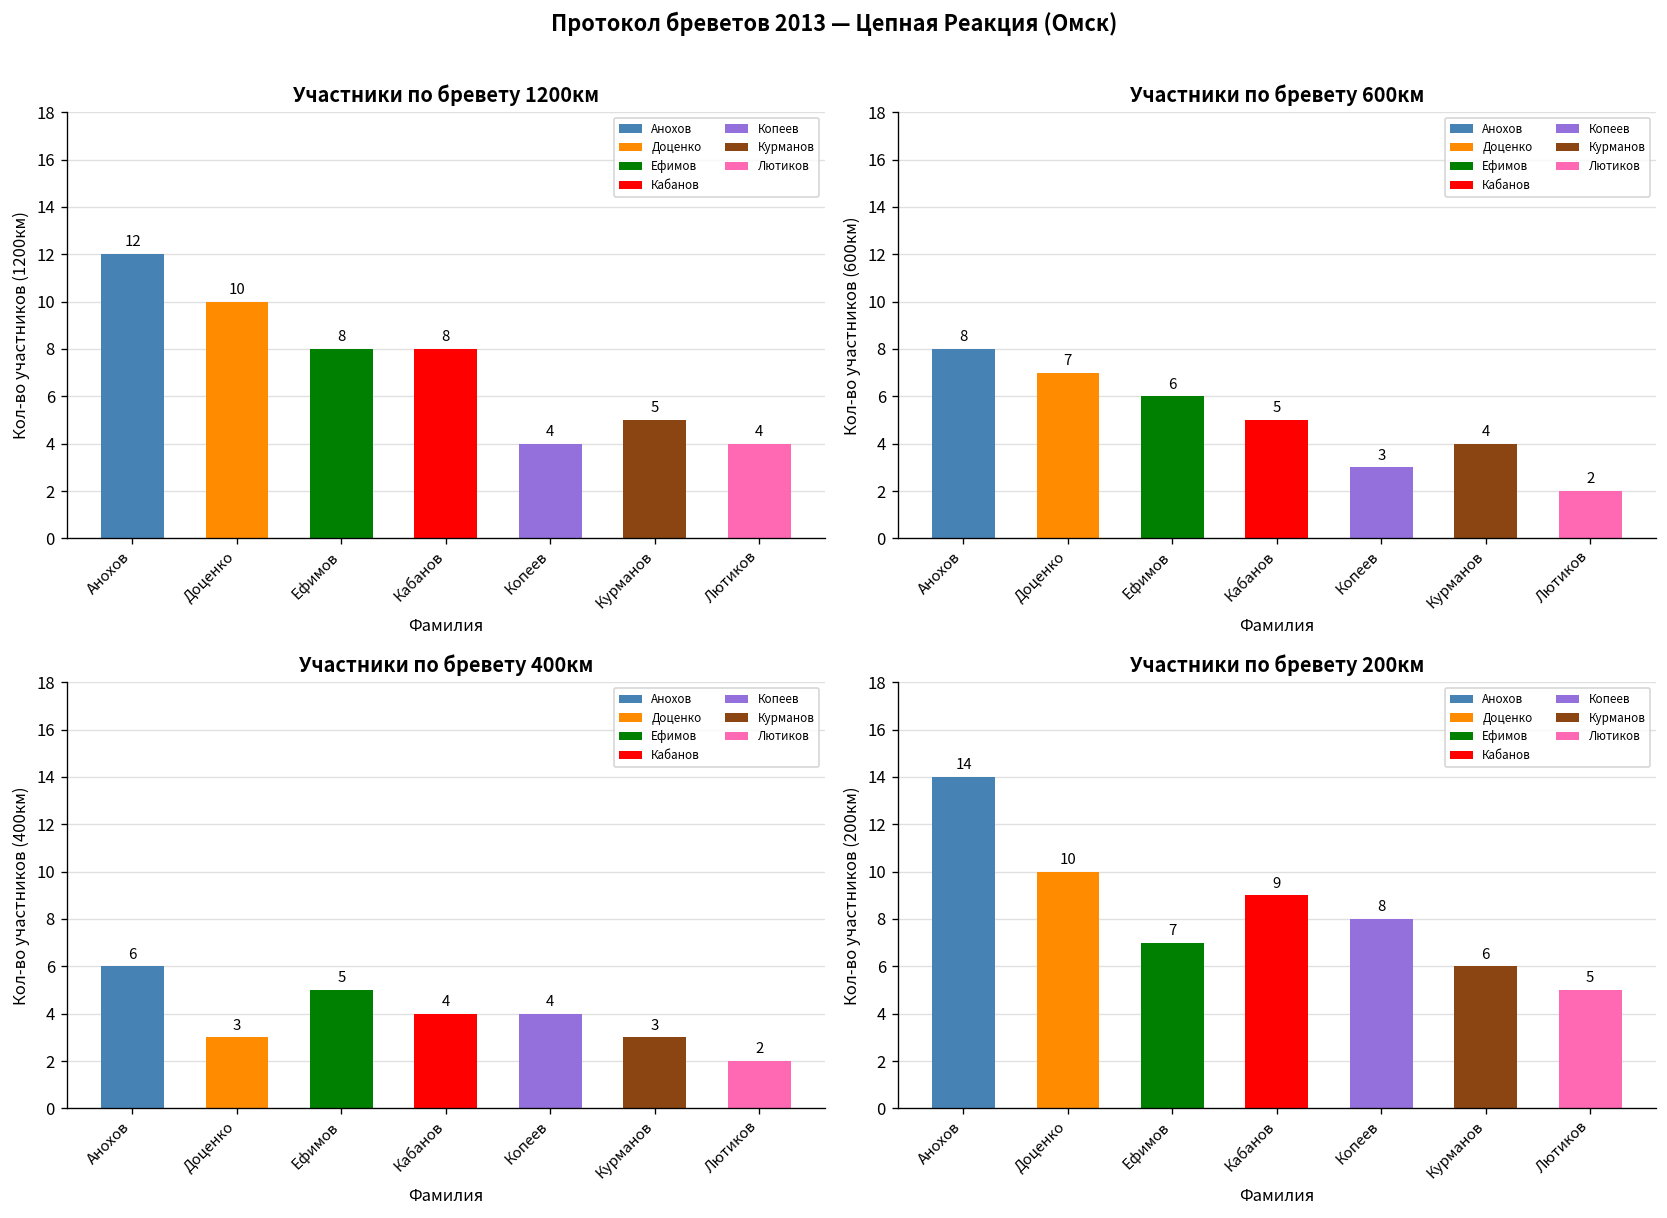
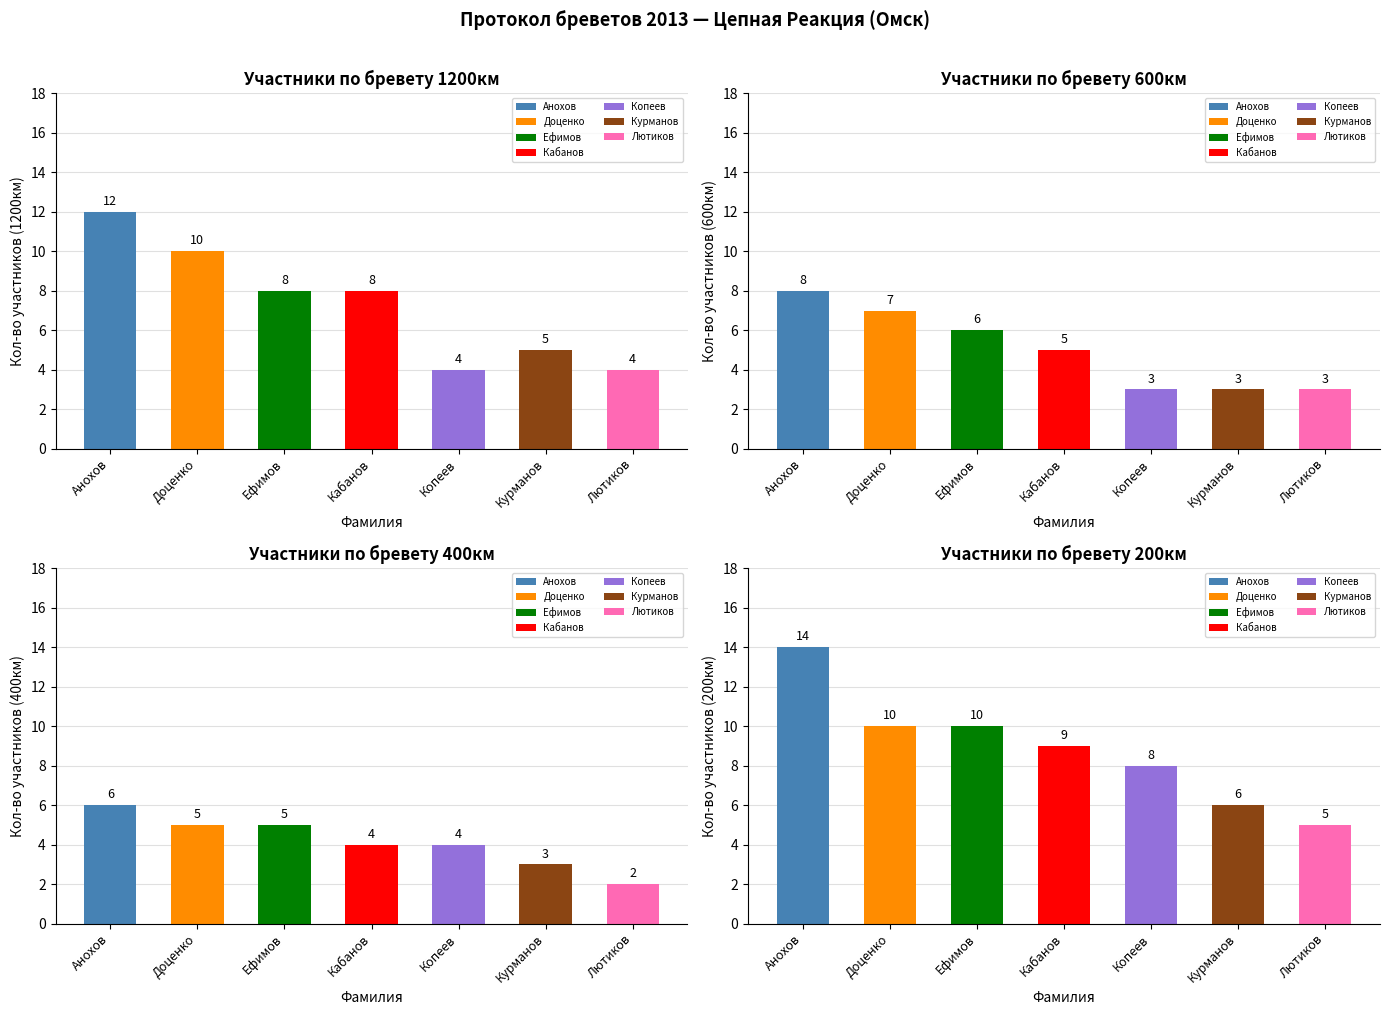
  {
    "Участники по бревету 1200км": {
      "Анохов": 12,
      "Доценко": 10,
      "Ефимов": 8,
      "Кабанов": 8,
      "Копеев": 4,
      "Курманов": 5,
      "Лютиков": 4
    },
    "Участники по бревету 600км": {
      "Анохов": 8,
      "Доценко": 7,
      "Ефимов": 6,
      "Кабанов": 5,
      "Копеев": 3,
-     "Курманов": 4,
-     "Лютиков": 2
+     "Курманов": 3,
+     "Лютиков": 3
    },
    "Участники по бревету 400км": {
      "Анохов": 6,
-     "Доценко": 3,
+     "Доценко": 5,
      "Ефимов": 5,
      "Кабанов": 4,
      "Копеев": 4,
      "Курманов": 3,
      "Лютиков": 2
    },
    "Участники по бревету 200км": {
      "Анохов": 14,
      "Доценко": 10,
-     "Ефимов": 7,
+     "Ефимов": 10,
      "Кабанов": 9,
      "Копеев": 8,
      "Курманов": 6,
      "Лютиков": 5
    }
  }
